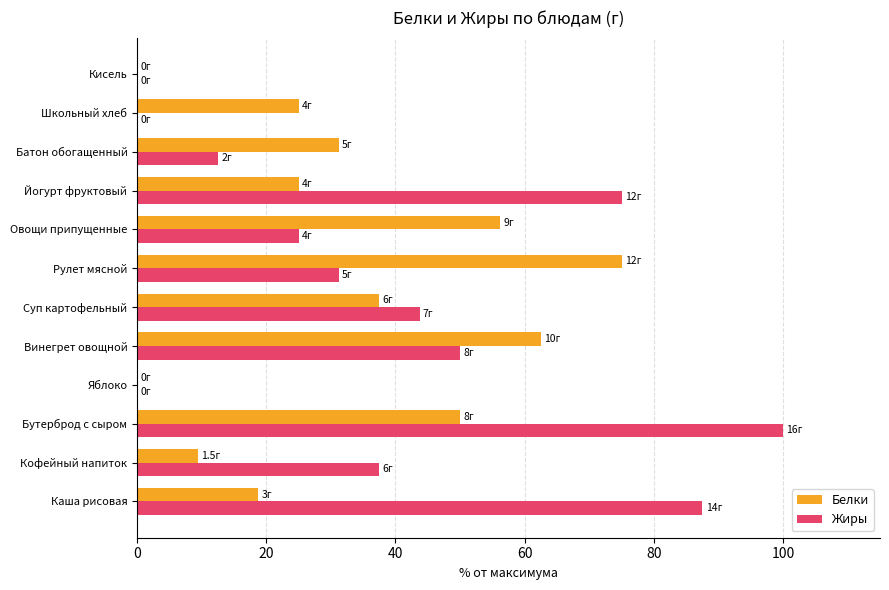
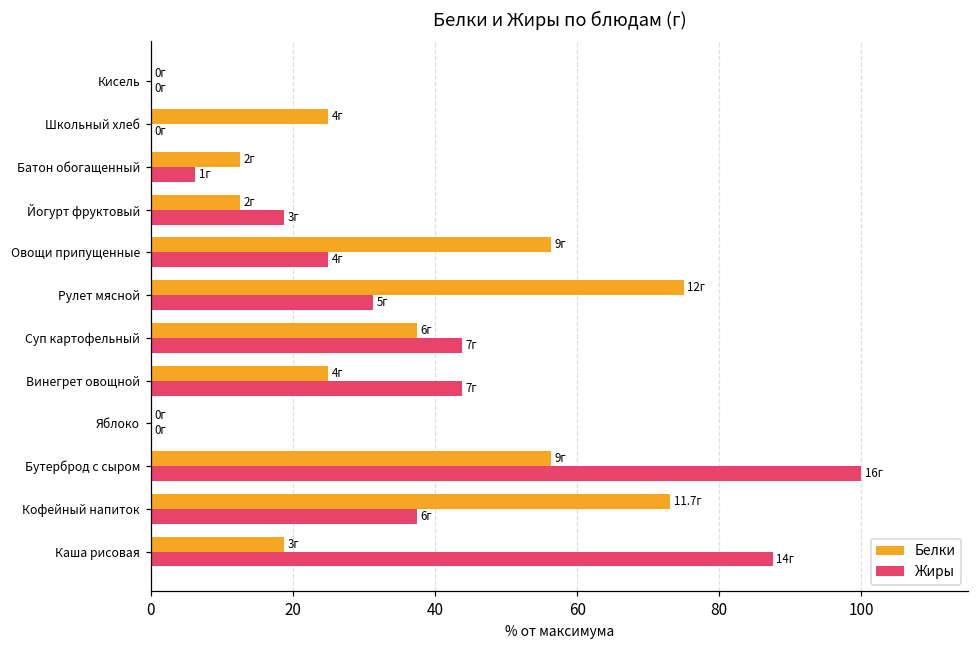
  {
    "Белки": {
      "Кисель": "0г",
-     "Батон обогащенный": "5г",
-     "Йогурт фруктовый": "4г",
-     "Винегрет овощной": "10г",
+     "Батон обогащенный": "2г",
+     "Йогурт фруктовый": "2г",
+     "Винегрет овощной": "4г",
      "Яблоко": "0г",
-     "Бутерброд с сыром": "8г",
-     "Кофейный напиток": "1.5г"
+     "Бутерброд с сыром": "9г",
+     "Кофейный напиток": "11.7г"
    },
    "Жиры": {
      "Кисель": "0г",
      "Школьный хлеб": "0г",
-     "Батон обогащенный": "2г",
-     "Йогурт фруктовый": "12г",
-     "Винегрет овощной": "8г",
+     "Батон обогащенный": "1г",
+     "Йогурт фруктовый": "3г",
+     "Винегрет овощной": "7г",
      "Яблоко": "0г"
    }
  }
